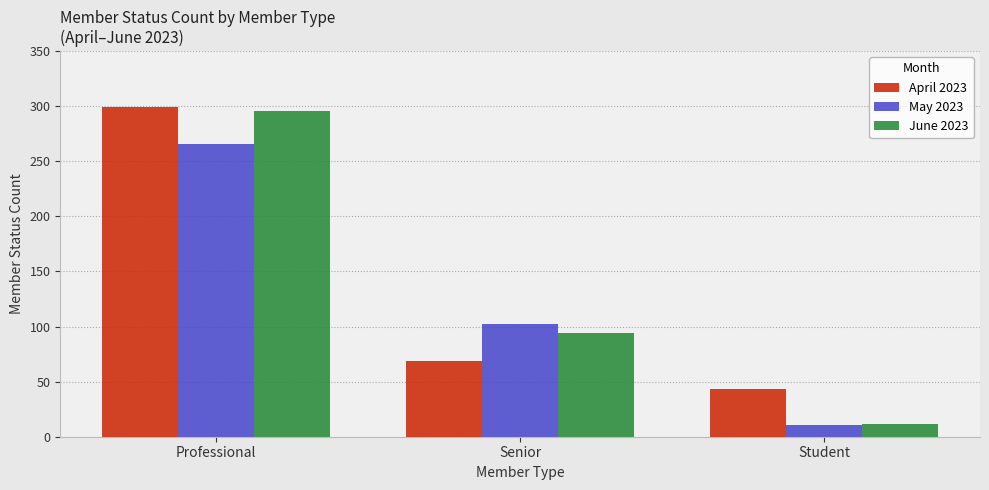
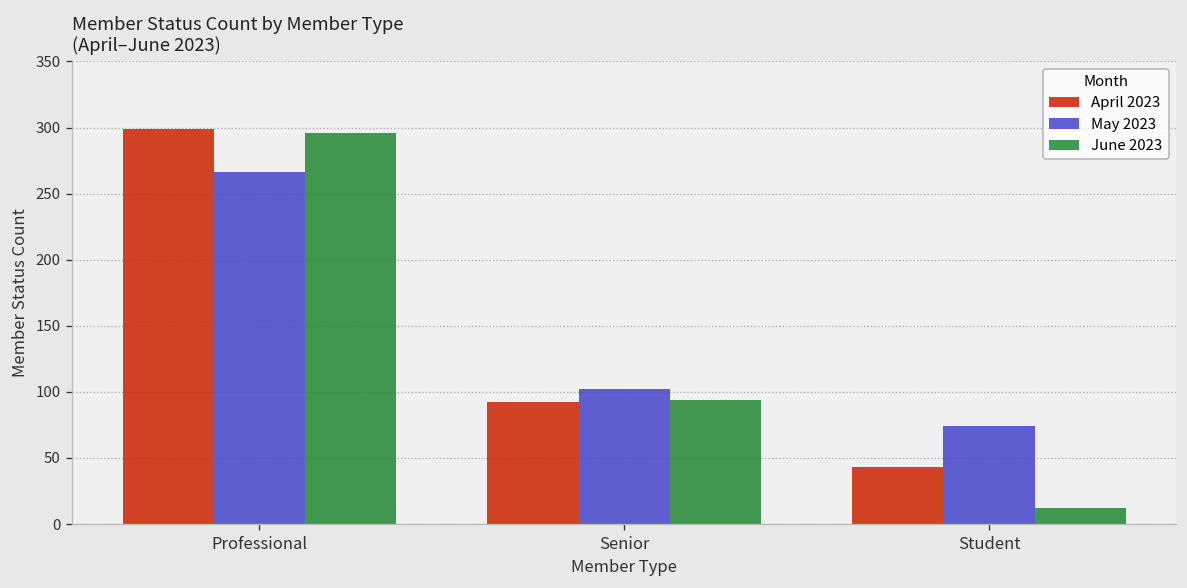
  {
    "April 2023": {
      "Professional": 299,
-     "Senior": 69,
+     "Senior": 92,
      "Student": 43
    },
    "May 2023": {
      "Professional": 266,
      "Senior": 102,
-     "Student": 11
+     "Student": 74
    },
    "June 2023": {
      "Professional": 296,
      "Senior": 94,
      "Student": 12
    }
  }
